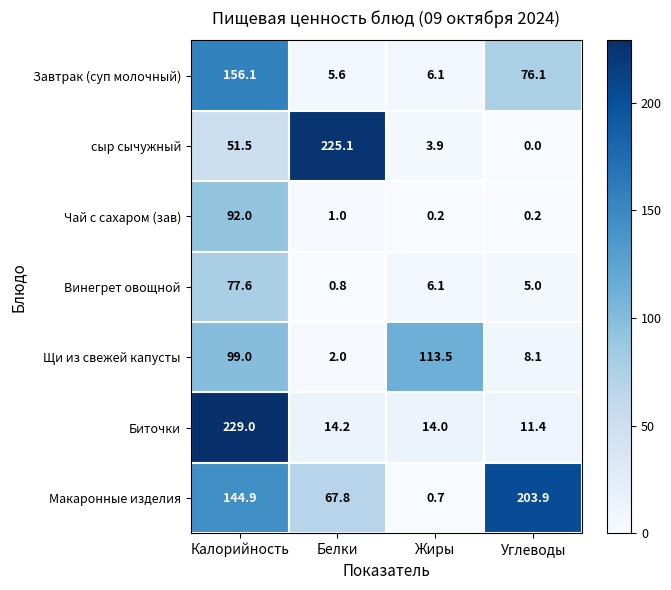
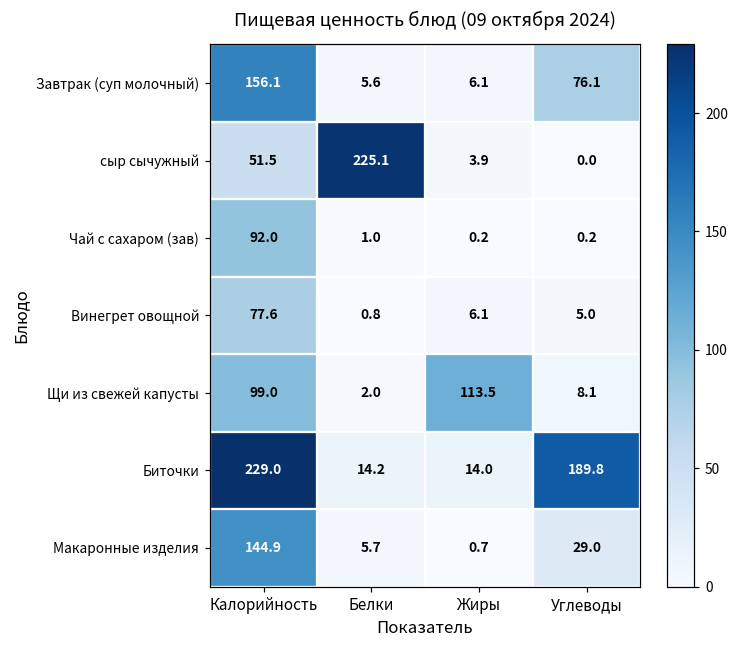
  {
    "Завтрак (суп молочный)": {
      "Калорийность": 156.1,
      "Белки": 5.6,
      "Жиры": 6.1,
      "Углеводы": 76.1
    },
    "сыр сычужный": {
      "Калорийность": 51.5,
      "Белки": 225.1,
      "Жиры": 3.9,
      "Углеводы": 0.0
    },
    "Чай с сахаром (зав)": {
      "Калорийность": 92.0,
      "Белки": 1.0,
      "Жиры": 0.2,
      "Углеводы": 0.2
    },
    "Винегрет овощной": {
      "Калорийность": 77.6,
      "Белки": 0.8,
      "Жиры": 6.1,
      "Углеводы": 5.0
    },
    "Щи из свежей капусты": {
      "Калорийность": 99.0,
      "Белки": 2.0,
      "Жиры": 113.5,
      "Углеводы": 8.1
    },
    "Биточки": {
      "Калорийность": 229.0,
      "Белки": 14.2,
      "Жиры": 14.0,
-     "Углеводы": 11.4
+     "Углеводы": 189.8
    },
    "Макаронные изделия": {
      "Калорийность": 144.9,
-     "Белки": 67.8,
+     "Белки": 5.7,
      "Жиры": 0.7,
-     "Углеводы": 203.9
+     "Углеводы": 29.0
    }
  }
